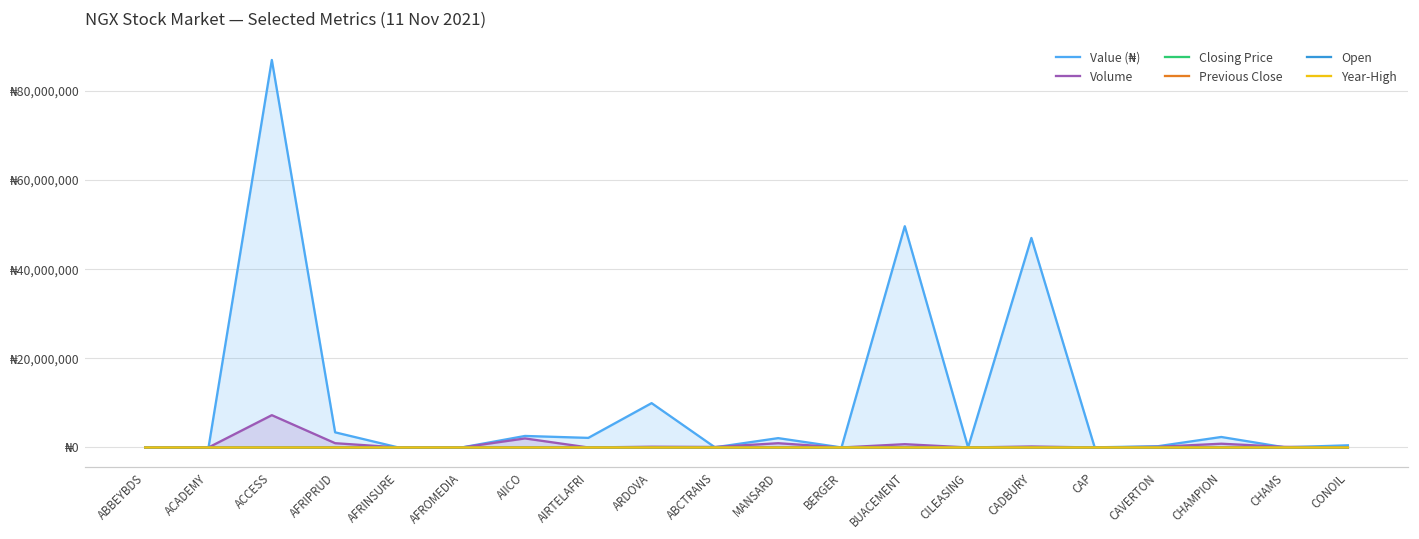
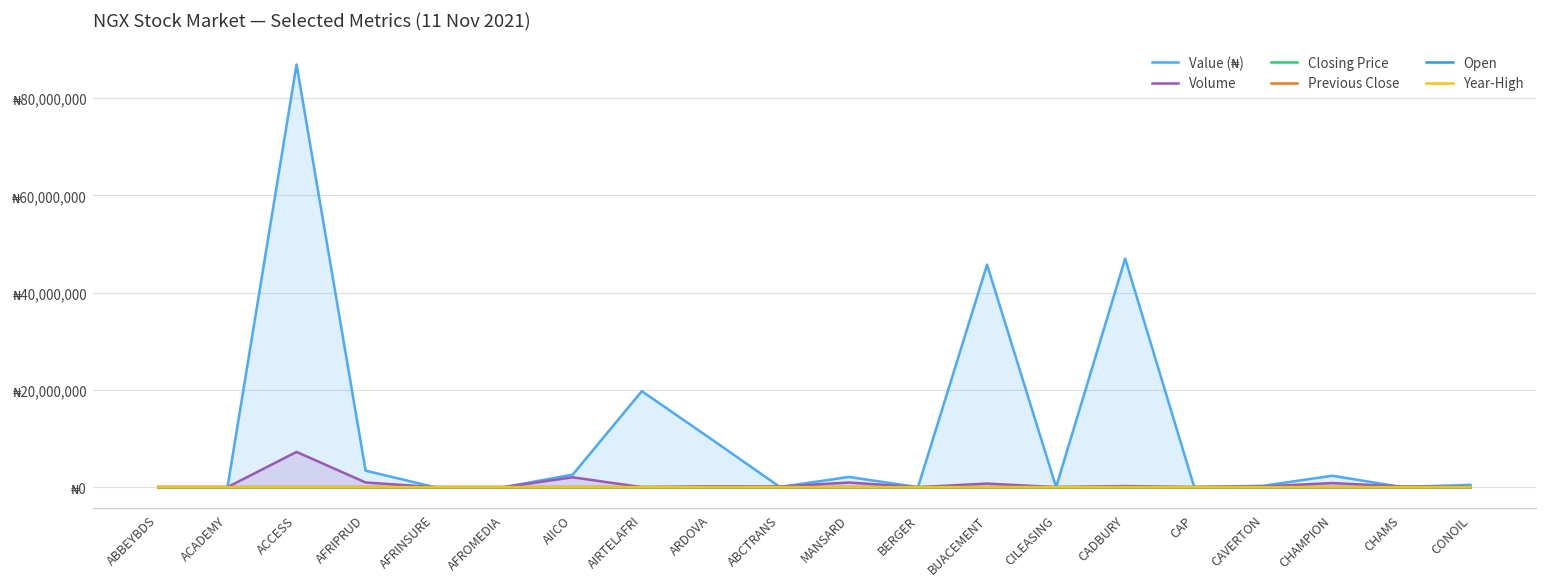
  {
    "Value (₦)": {
      "ACCESS": "₦87,000,000",
      "AFRIPRUD": "₦3,000,000",
-     "AIRTELAFRI": "₦2,000,000",
+     "AIRTELAFRI": "₦20,000,000",
      "ARDOVA": "₦10,000,000",
      "MANSARD": "₦2,000,000",
-     "BUACEMENT": "₦50,000,000",
+     "BUACEMENT": "₦46,000,000",
      "CADBURY": "₦47,000,000",
      "CHAMPION": "₦2,000,000"
    },
    "Volume": {
      "ACCESS": "₦7,000,000",
      "AFRIPRUD": "₦1,000,000",
      "MANSARD": "₦1,000,000",
      "BUACEMENT": "₦1,000,000",
      "CHAMPION": "₦1,000,000"
    },
    "Year-High": {
      "ACCESS": "₦0",
      "AFRIPRUD": "₦0",
      "AIICO": "₦0",
      "MANSARD": "₦0",
      "BUACEMENT": "₦0",
      "CHAMPION": "₦0"
    }
  }
